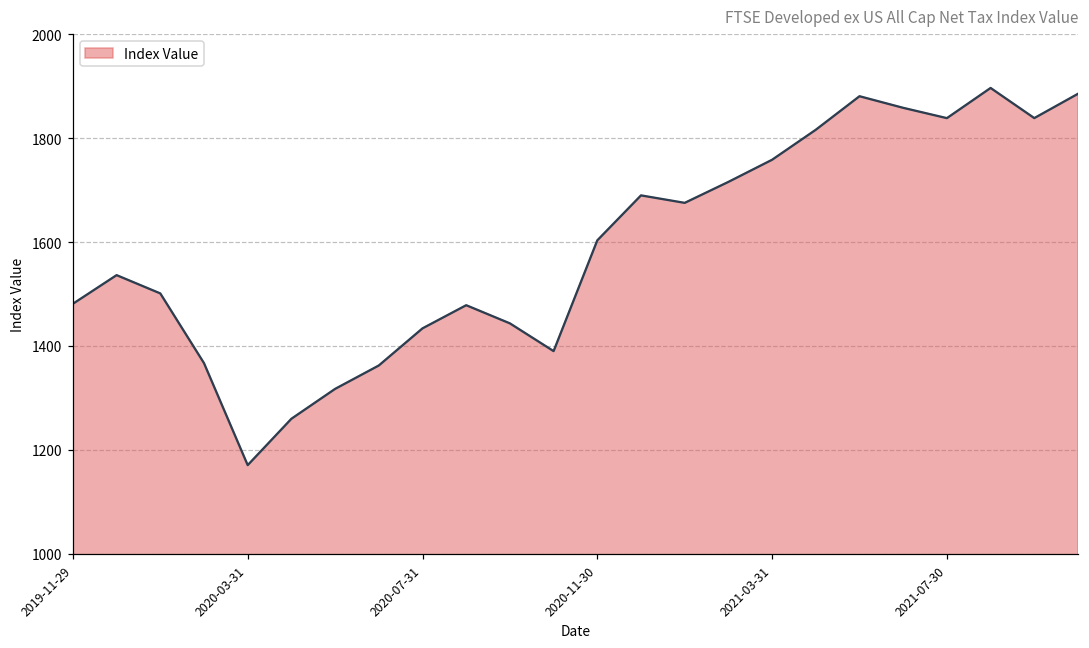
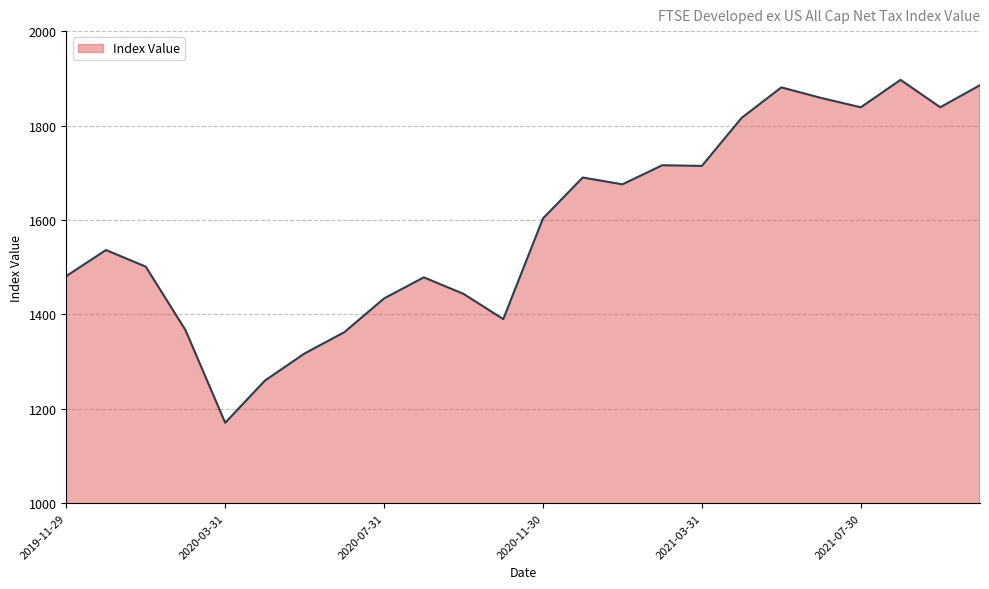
  {
    "2019-11-29": 1480,
    "2020-03-31": 1170,
    "2020-07-31": 1430,
    "2020-11-30": 1600,
-   "2021-03-31": 1760,
+   "2021-03-31": 1710,
    "2021-07-30": 1840
  }
